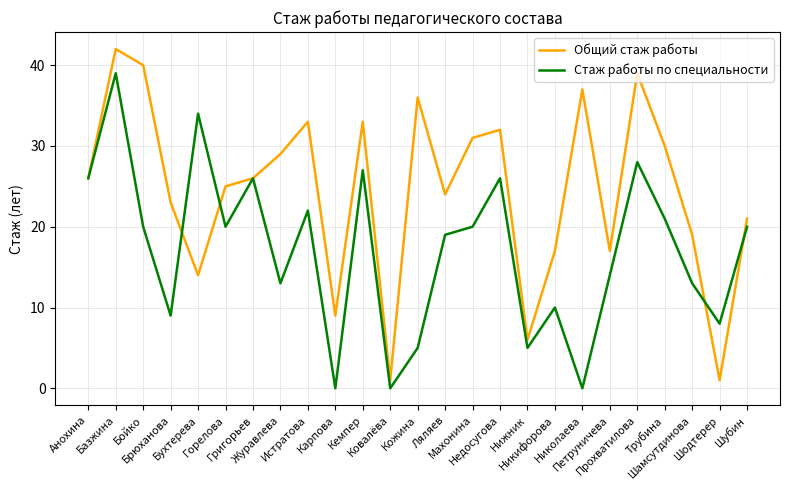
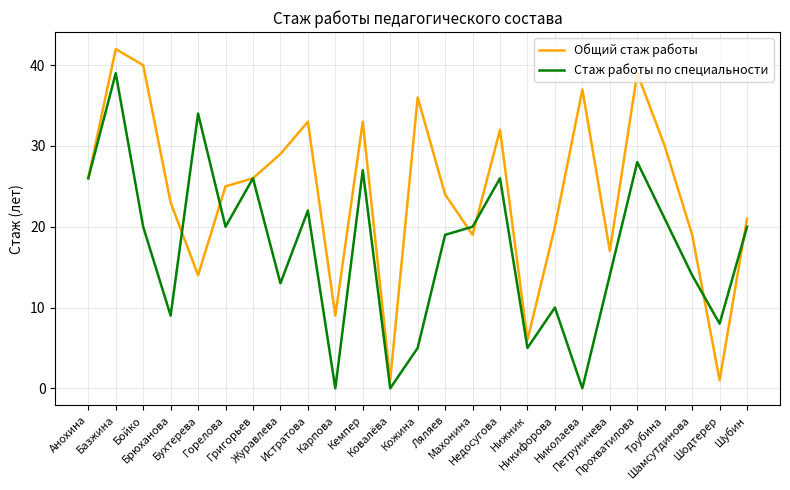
  {
    "Общий стаж работы": {
      "Базжина": 42,
      "Бойко": 40,
      "Брюханова": 23,
      "Бухтерева": 14,
      "Горелова": 25,
      "Журавлева": 29,
      "Истратова": 33,
      "Карпова": 9,
      "Кемпер": 33,
      "Ковалёва": 1,
      "Кожина": 36,
      "Ляляев": 24,
-     "Махонина": 31,
+     "Махонина": 19,
      "Недосугова": 32,
      "Нижник": 6,
-     "Никифорова": 17,
+     "Никифорова": 20,
      "Николаева": 37,
      "Петруничева": 17,
      "Трубина": 30,
      "Шамсутдинова": 19,
      "Шодтерер": 1,
      "Шубин": 21
    },
    "Стаж работы по специальности": {
      "Базжина": 39,
      "Бойко": 20,
      "Брюханова": 9,
      "Бухтерева": 34,
      "Горелова": 20,
      "Журавлева": 13,
      "Истратова": 22,
      "Карпова": 0,
      "Кемпер": 27,
      "Ковалёва": 0,
      "Кожина": 5,
      "Ляляев": 19,
      "Махонина": 20,
      "Недосугова": 26,
      "Нижник": 5,
      "Никифорова": 10,
      "Николаева": 0,
      "Петруничева": 14,
      "Прохватилова": 28,
      "Трубина": 21,
-     "Шамсутдинова": 13,
+     "Шамсутдинова": 14,
      "Шодтерер": 8,
      "Шубин": 20
    }
  }
